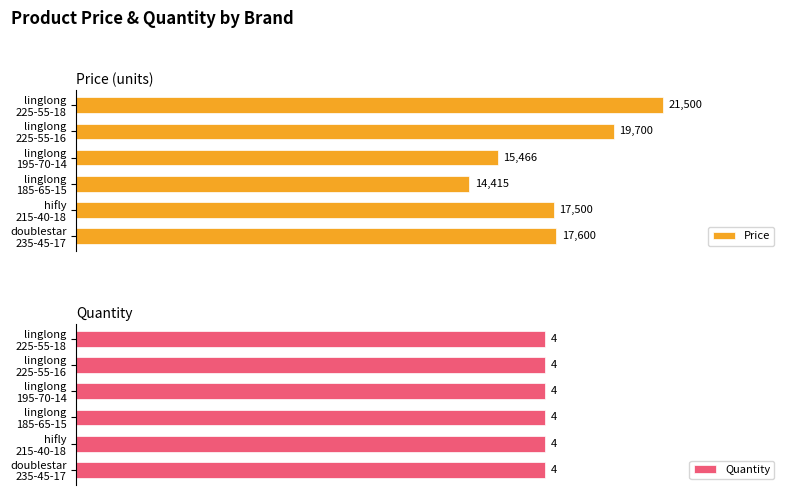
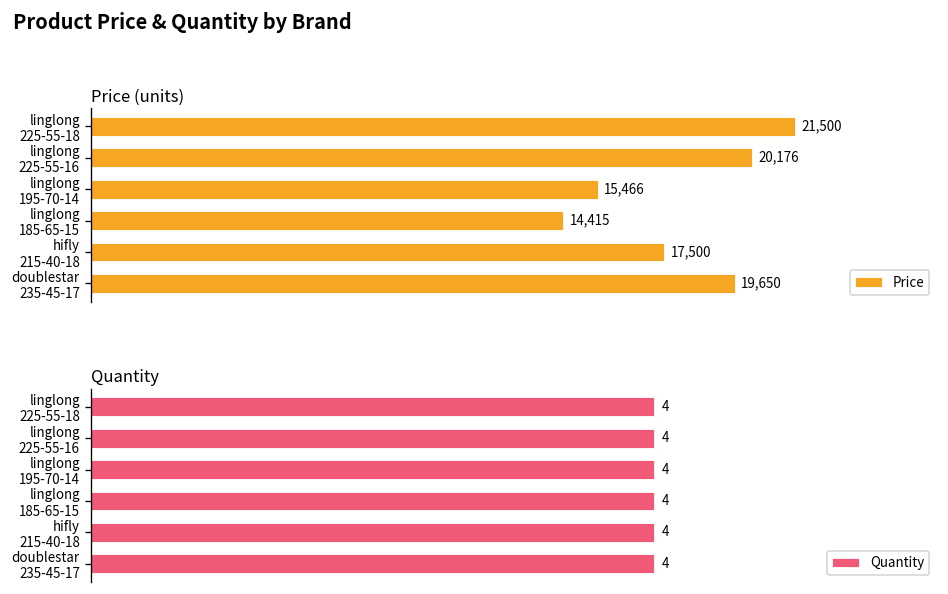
  {
    "Price (units)": {
      "linglong 225-55-18": "21,500",
-     "linglong 225-55-16": "19,700",
+     "linglong 225-55-16": "20,176",
      "linglong 195-70-14": "15,466",
      "linglong 185-65-15": "14,415",
      "hifly 215-40-18": "17,500",
-     "doublestar 235-45-17": "17,600"
+     "doublestar 235-45-17": "19,650"
    },
    "Quantity": {
      "linglong 225-55-18": "4",
      "linglong 225-55-16": "4",
      "linglong 195-70-14": "4",
      "linglong 185-65-15": "4",
      "hifly 215-40-18": "4",
      "doublestar 235-45-17": "4"
    }
  }
